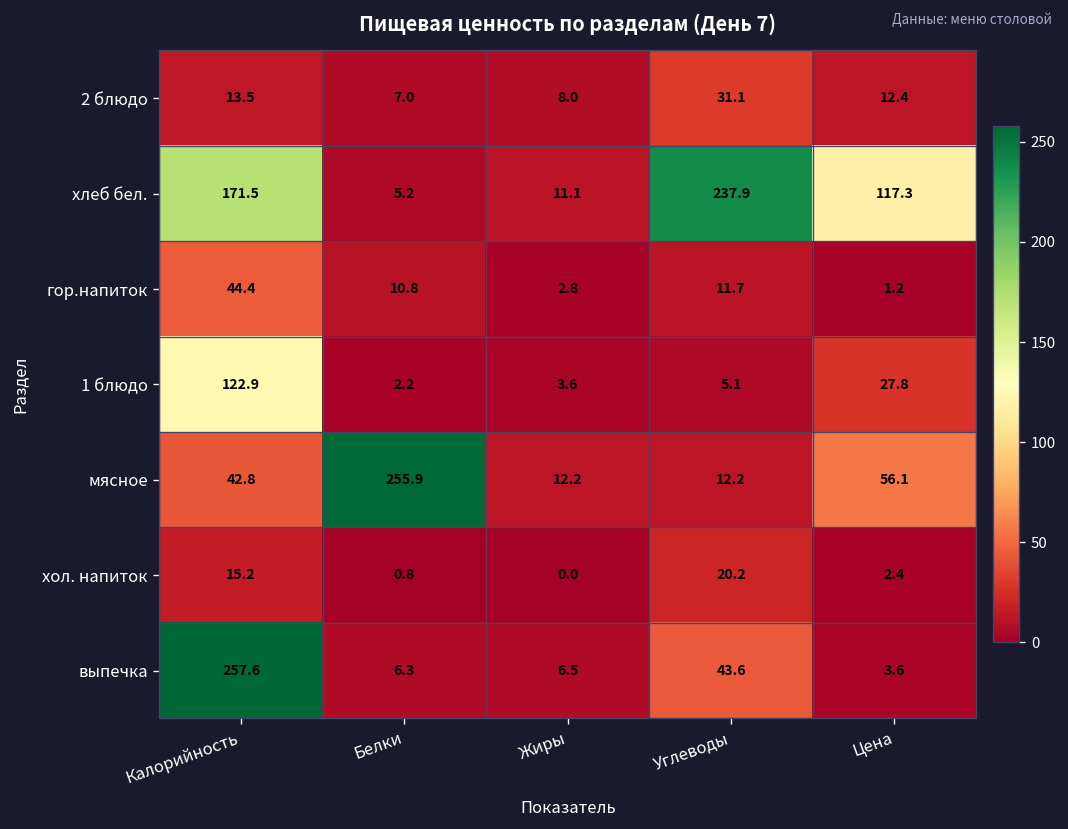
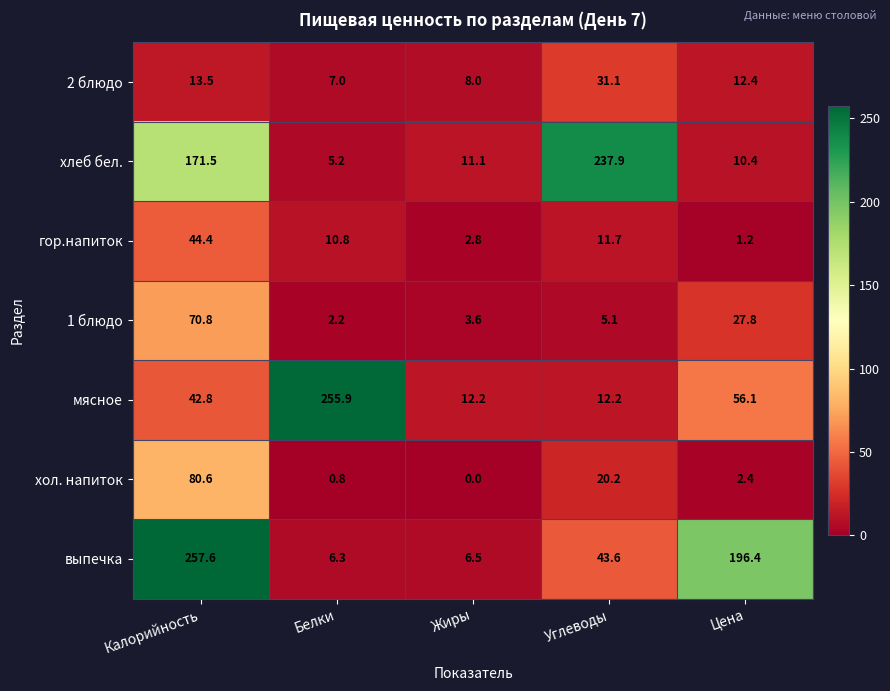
  {
    "2 блюдо": {
      "Калорийность": 13.5,
      "Белки": 7.0,
      "Жиры": 8.0,
      "Углеводы": 31.1,
      "Цена": 12.4
    },
    "хлеб бел.": {
      "Калорийность": 171.5,
      "Белки": 5.2,
      "Жиры": 11.1,
      "Углеводы": 237.9,
-     "Цена": 117.3
+     "Цена": 10.4
    },
    "гор.напиток": {
      "Калорийность": 44.4,
      "Белки": 10.8,
      "Жиры": 2.8,
      "Углеводы": 11.7,
      "Цена": 1.2
    },
    "1 блюдо": {
-     "Калорийность": 122.9,
+     "Калорийность": 70.8,
      "Белки": 2.2,
      "Жиры": 3.6,
      "Углеводы": 5.1,
      "Цена": 27.8
    },
    "мясное": {
      "Калорийность": 42.8,
      "Белки": 255.9,
      "Жиры": 12.2,
      "Углеводы": 12.2,
      "Цена": 56.1
    },
    "хол. напиток": {
-     "Калорийность": 15.2,
+     "Калорийность": 80.6,
      "Белки": 0.8,
      "Жиры": 0.0,
      "Углеводы": 20.2,
      "Цена": 2.4
    },
    "выпечка": {
      "Калорийность": 257.6,
      "Белки": 6.3,
      "Жиры": 6.5,
      "Углеводы": 43.6,
-     "Цена": 3.6
+     "Цена": 196.4
    }
  }
